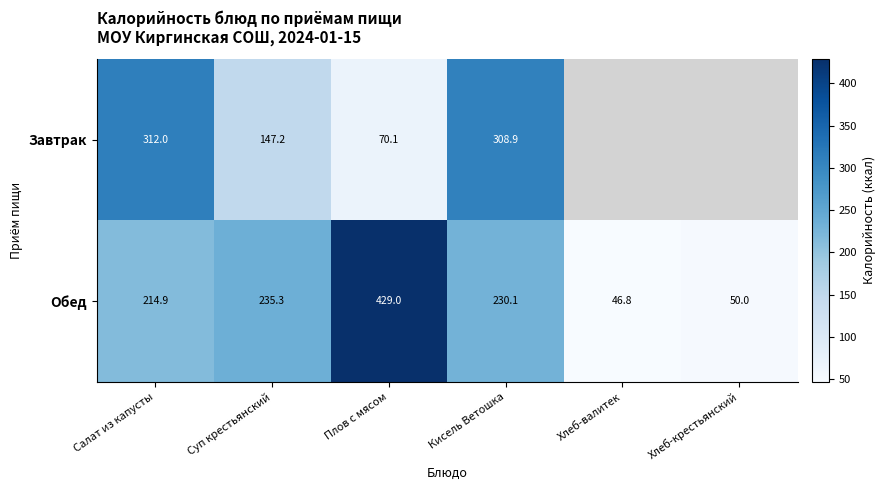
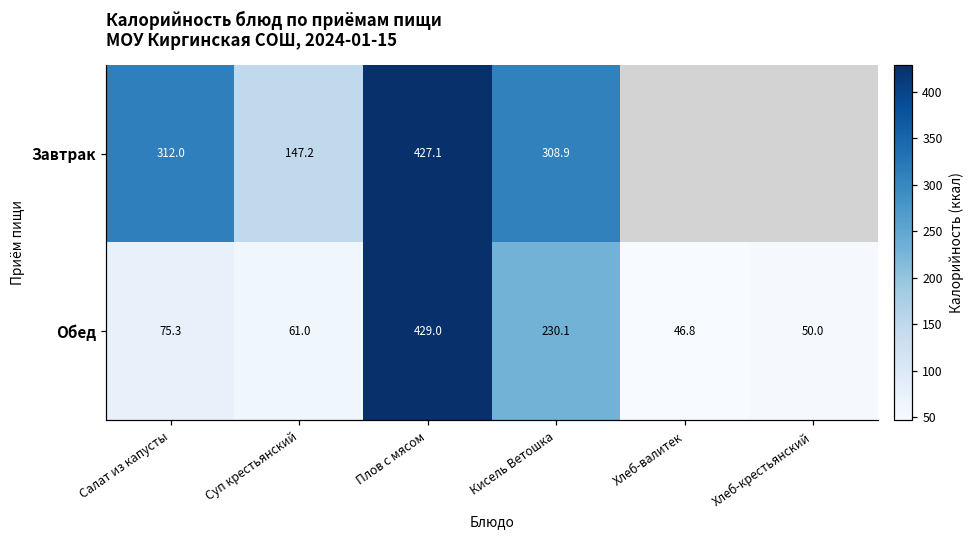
  {
    "Завтрак": {
      "Салат из капусты": 312.0,
      "Суп крестьянский": 147.2,
-     "Плов с мясом": 70.1,
+     "Плов с мясом": 427.1,
      "Кисель Ветошка": 308.9
    },
    "Обед": {
-     "Салат из капусты": 214.9,
-     "Суп крестьянский": 235.3,
+     "Салат из капусты": 75.3,
+     "Суп крестьянский": 61.0,
      "Плов с мясом": 429.0,
      "Кисель Ветошка": 230.1,
      "Хлеб-валитек": 46.8,
      "Хлеб-крестьянский": 50.0
    }
  }
